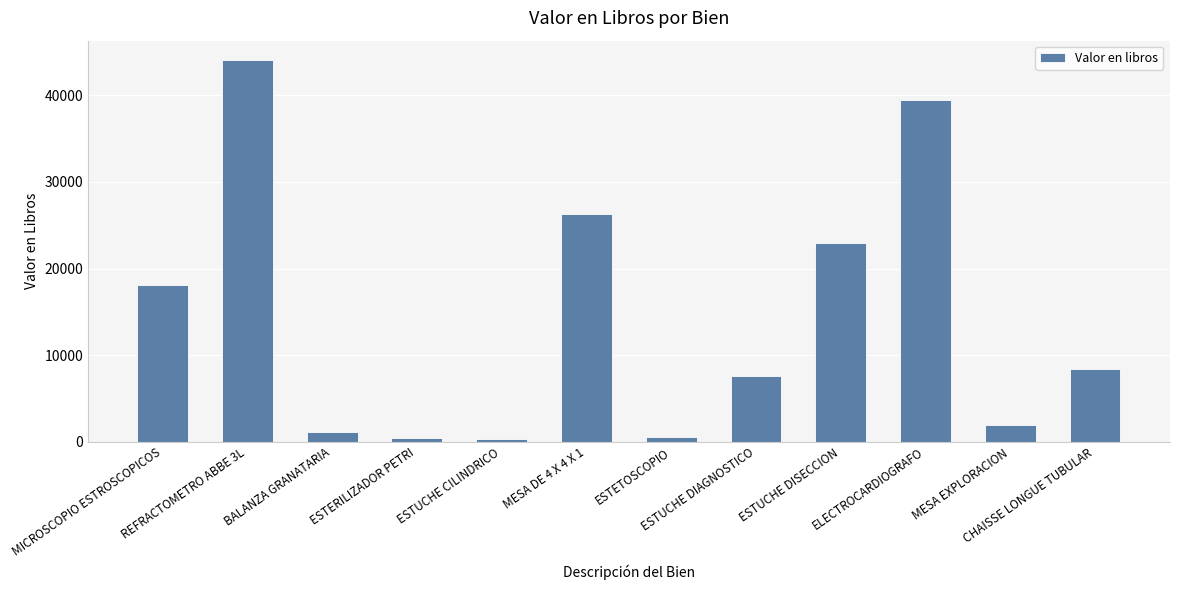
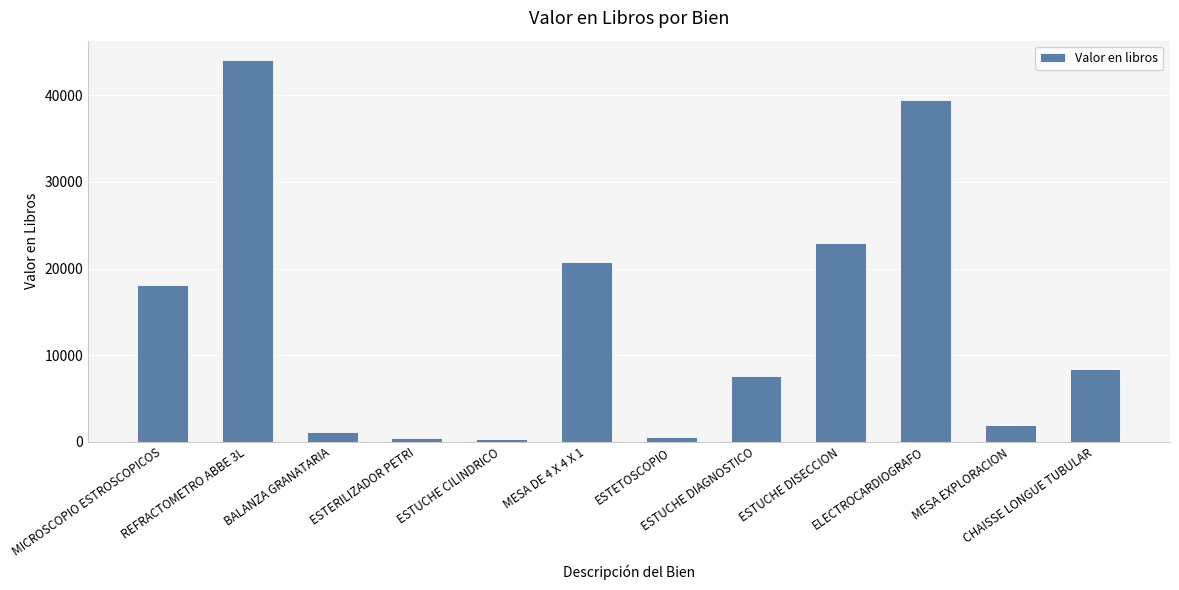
  {
    "MICROSCOPIO ESTROSCOPICOS": 18000,
    "REFRACTOMETRO ABBE 3L": 44000,
    "BALANZA GRANATARIA": 1000,
    "ESTERILIZADOR PETRI": 0,
    "ESTUCHE CILINDRICO": 0,
-   "MESA DE 4 X 4 X 1": 26000,
+   "MESA DE 4 X 4 X 1": 21000,
    "ESTETOSCOPIO": 1000,
    "ESTUCHE DIAGNOSTICO": 8000,
    "ESTUCHE DISECCION": 23000,
    "ELECTROCARDIOGRAFO": 39000,
    "MESA EXPLORACION": 2000,
    "CHAISSE LONGUE TUBULAR": 8000
  }
